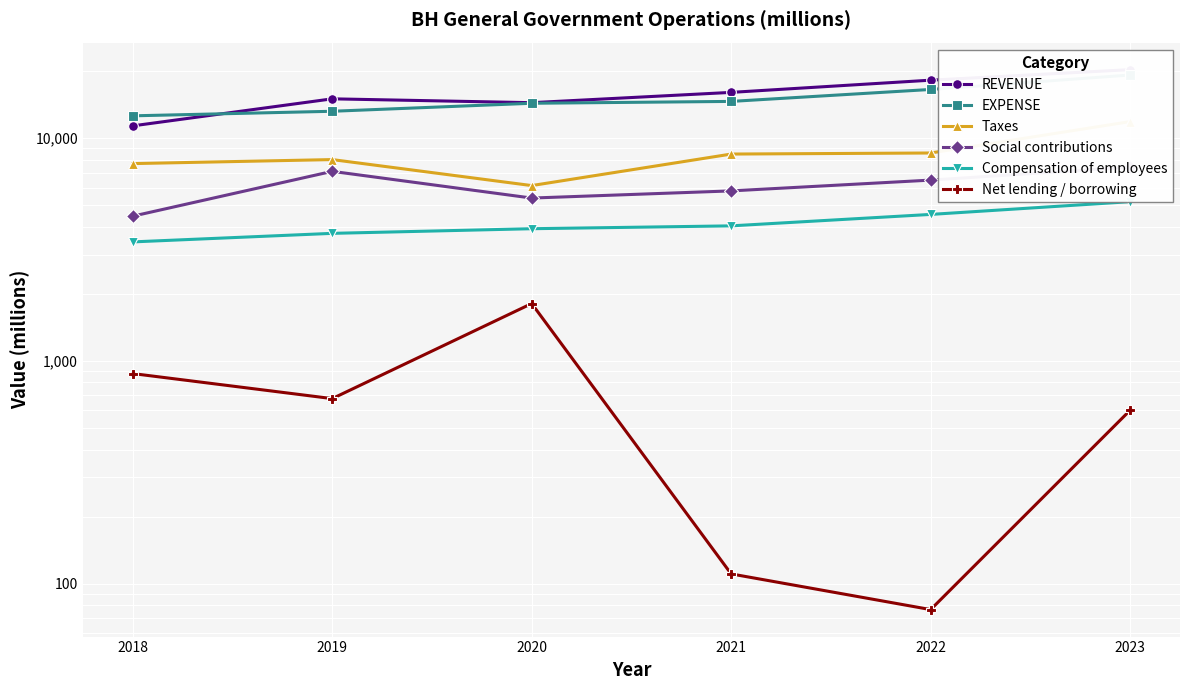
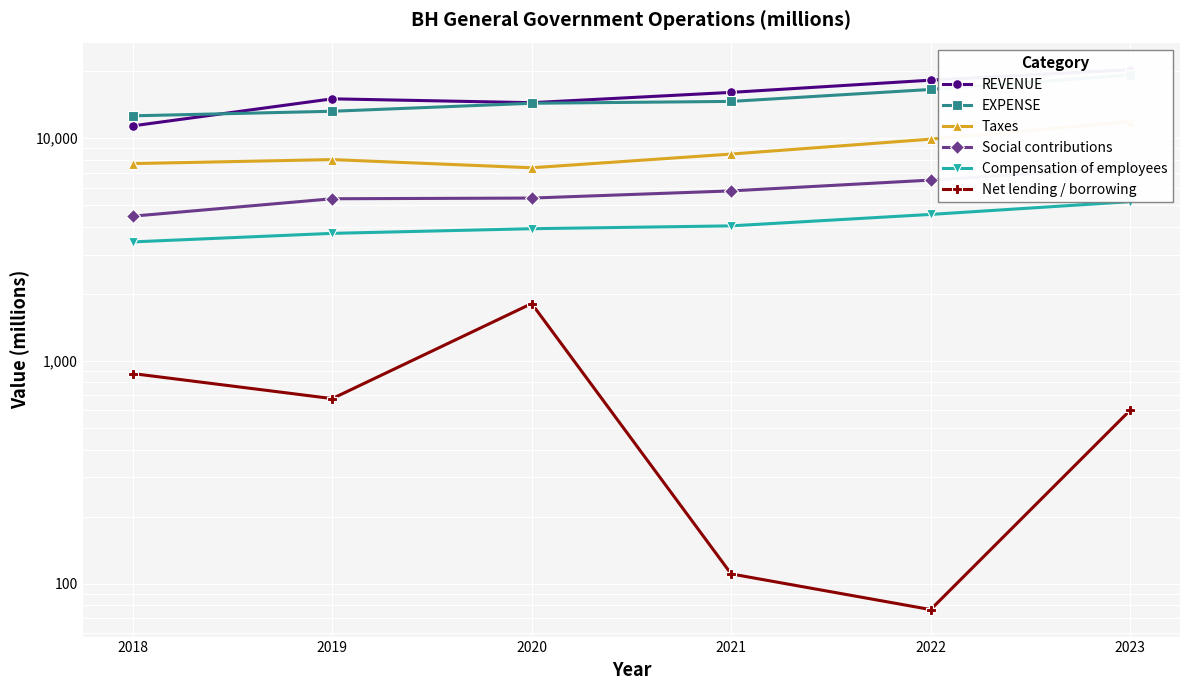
  {
    "REVENUE": {
      "2018": "11,000",
      "2019": "15,000",
      "2021": "16,000",
      "2022": "18,000"
    },
    "Taxes": {
      "2018": "7,700",
      "2019": "8,000",
-     "2020": "6,100",
+     "2020": "7,400",
      "2021": "8,500",
-     "2022": "8,600"
+     "2022": "10,000"
    },
    "Social contributions": {
      "2018": "4,500",
-     "2019": "7,100",
+     "2019": "5,300",
      "2020": "5,400",
      "2021": "5,800",
      "2022": "6,500"
    },
    "Net lending / borrowing": {
      "2018": "880",
      "2019": "680",
      "2020": "1,800",
      "2021": "110",
      "2022": "76",
      "2023": "600"
    }
  }
